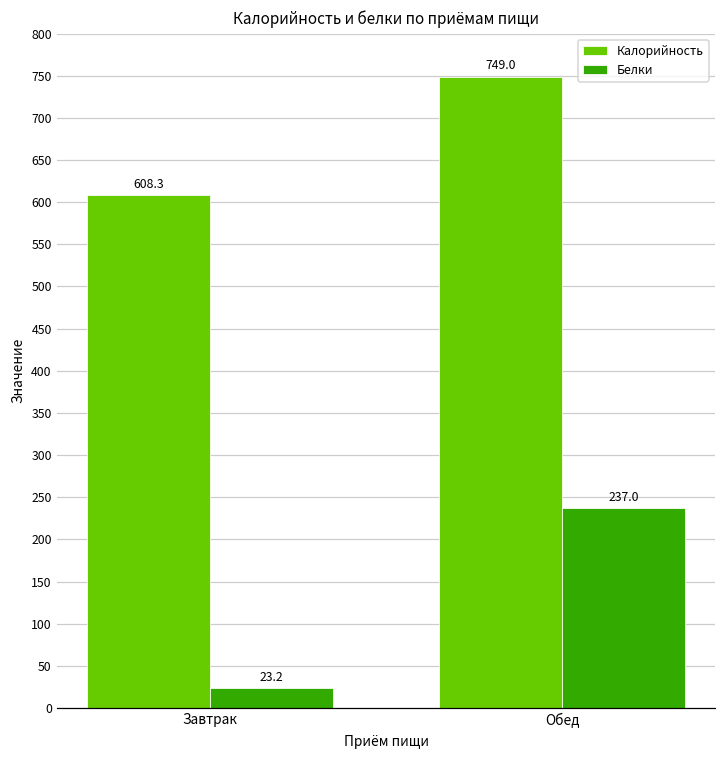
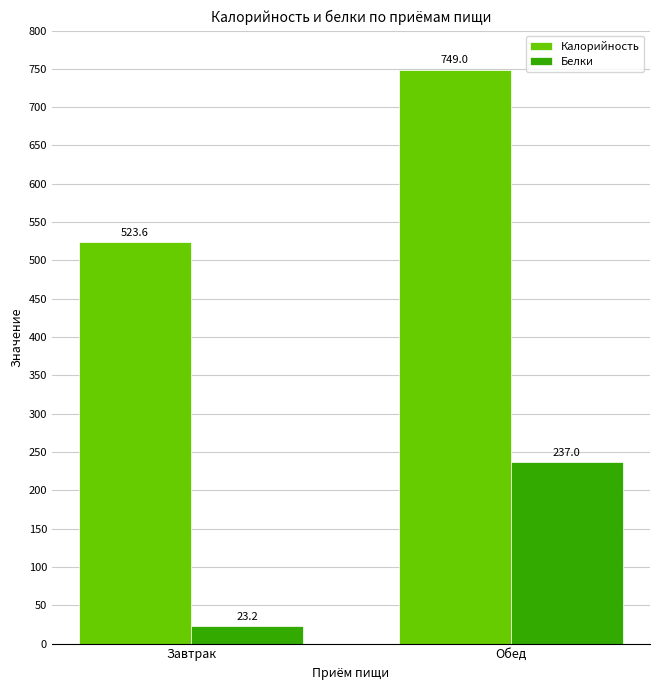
  {
    "Калорийность": {
-     "Завтрак": 608.3,
+     "Завтрак": 523.6,
      "Обед": 749.0
    },
    "Белки": {
      "Завтрак": 23.2,
      "Обед": 237.0
    }
  }
